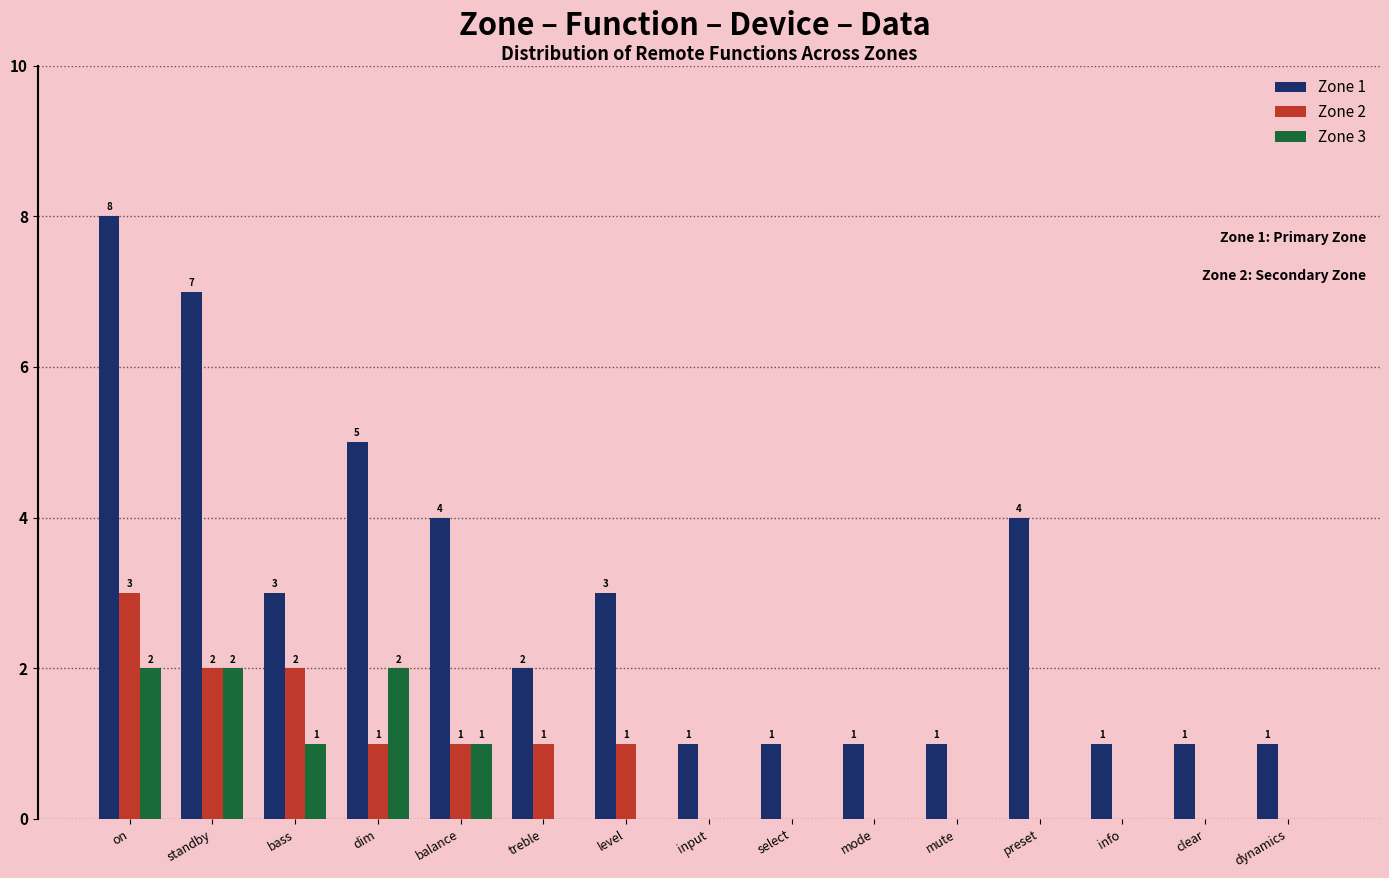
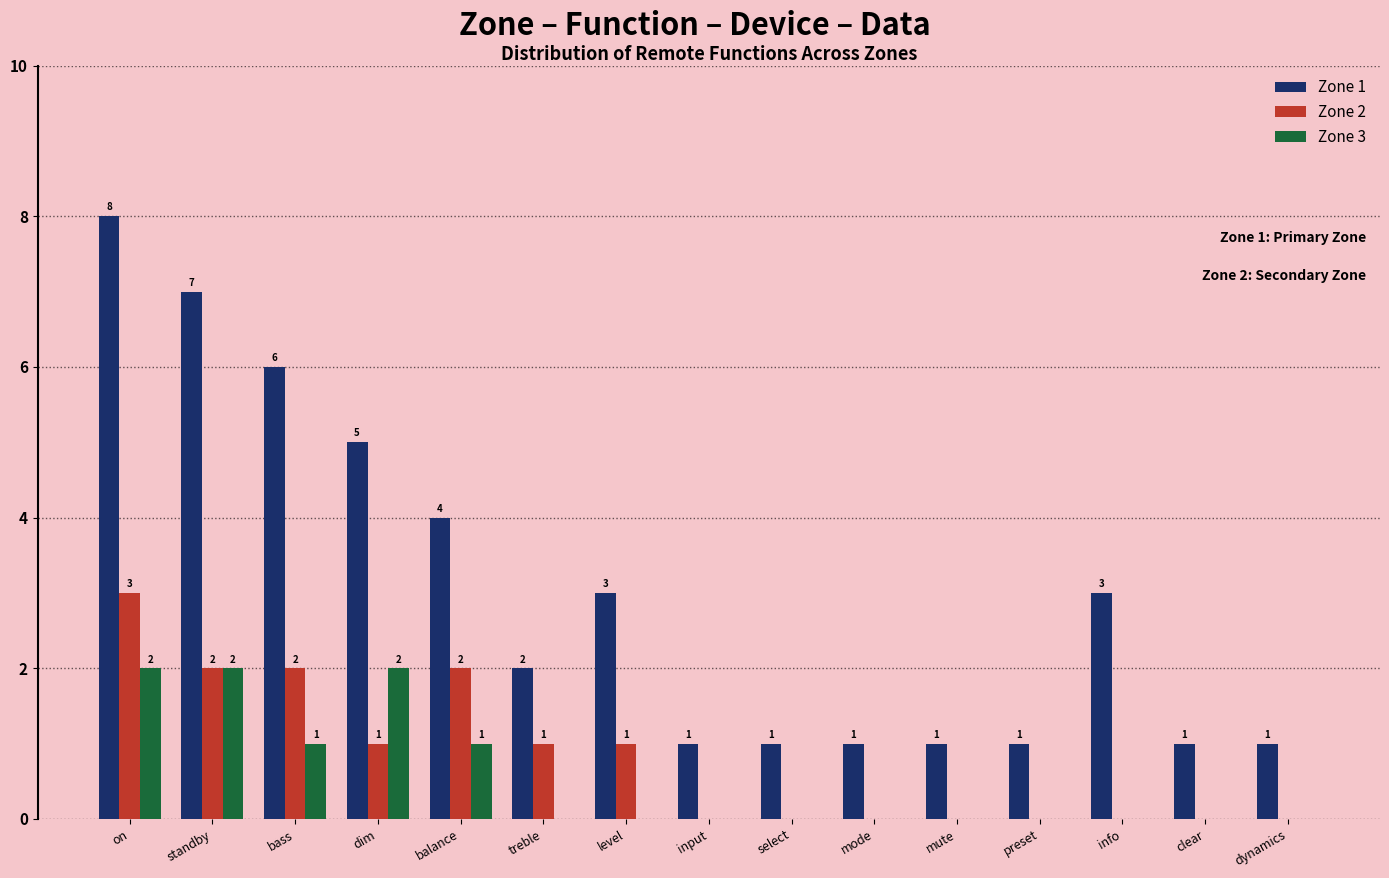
  {
    "Zone 1": {
      "on": 8,
      "standby": 7,
-     "bass": 3,
+     "bass": 6,
      "dim": 5,
      "balance": 4,
      "treble": 2,
      "level": 3,
      "input": 1,
      "select": 1,
      "mode": 1,
      "mute": 1,
-     "preset": 4,
-     "info": 1,
+     "preset": 1,
+     "info": 3,
      "clear": 1,
      "dynamics": 1
    },
    "Zone 2": {
      "on": 3,
      "standby": 2,
      "bass": 2,
      "dim": 1,
-     "balance": 1,
+     "balance": 2,
      "treble": 1,
      "level": 1
    },
    "Zone 3": {
      "on": 2,
      "standby": 2,
      "bass": 1,
      "dim": 2,
      "balance": 1
    }
  }
